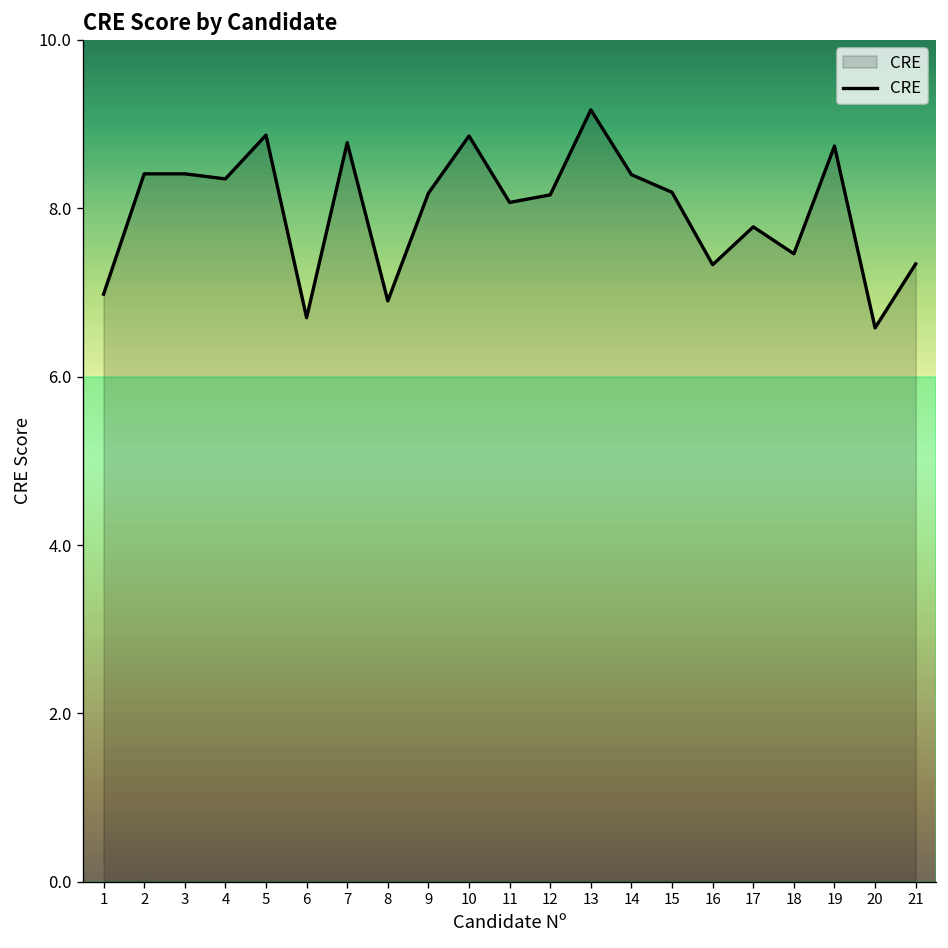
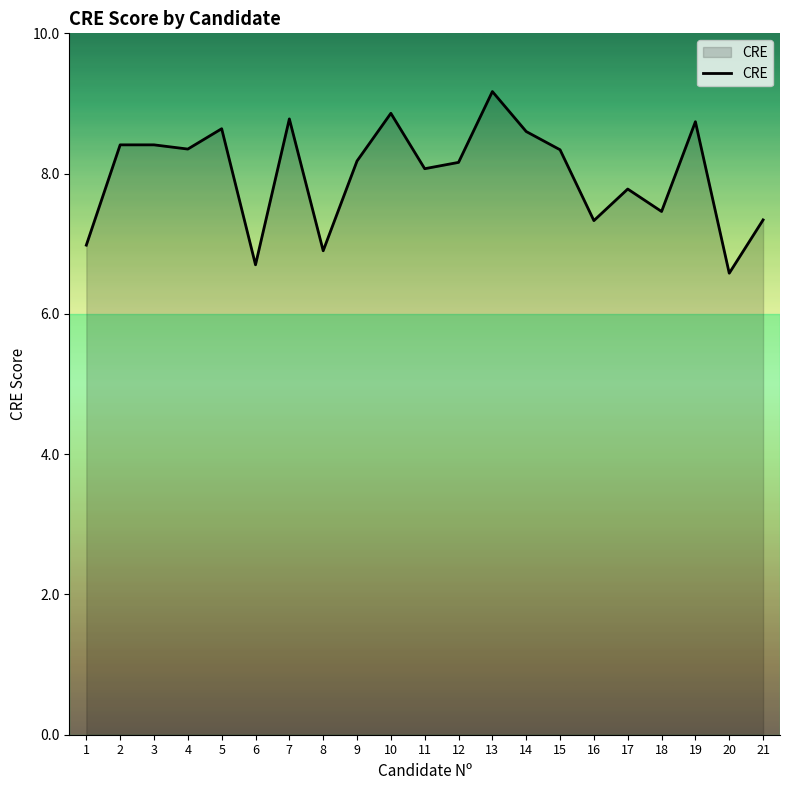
  {
    "1": 7.0,
    "2": 8.4,
    "3": 8.4,
    "4": 8.4,
-   "5": 8.9,
+   "5": 8.6,
    "6": 6.7,
    "7": 8.8,
    "8": 6.9,
    "9": 8.2,
    "10": 8.9,
    "11": 8.1,
    "12": 8.2,
    "13": 9.2,
-   "14": 8.4,
-   "15": 8.2,
+   "14": 8.6,
+   "15": 8.3,
    "16": 7.3,
    "17": 7.8,
    "18": 7.5,
    "19": 8.7,
    "20": 6.6,
    "21": 7.3
  }
